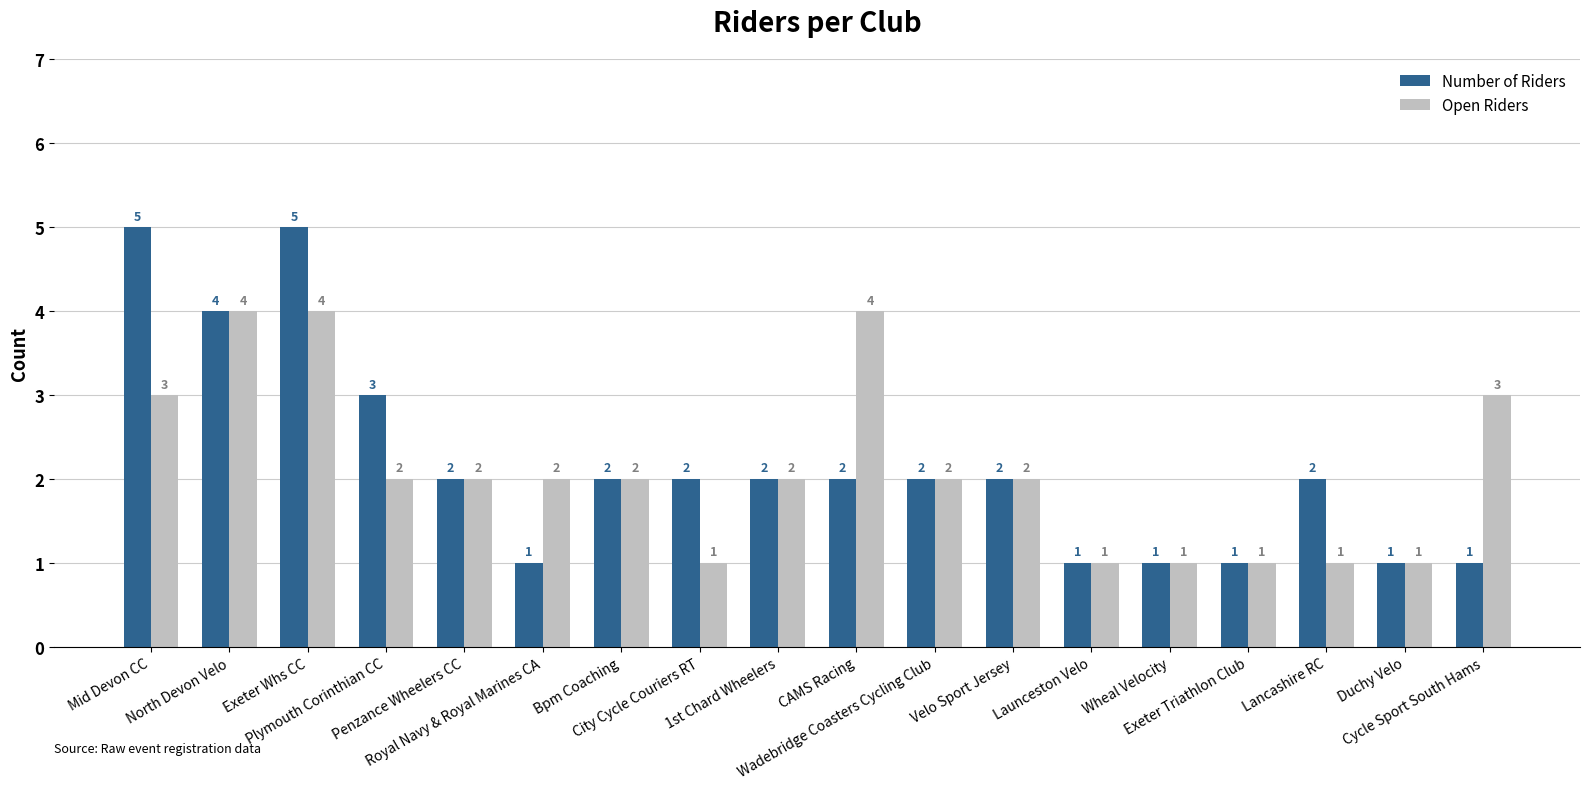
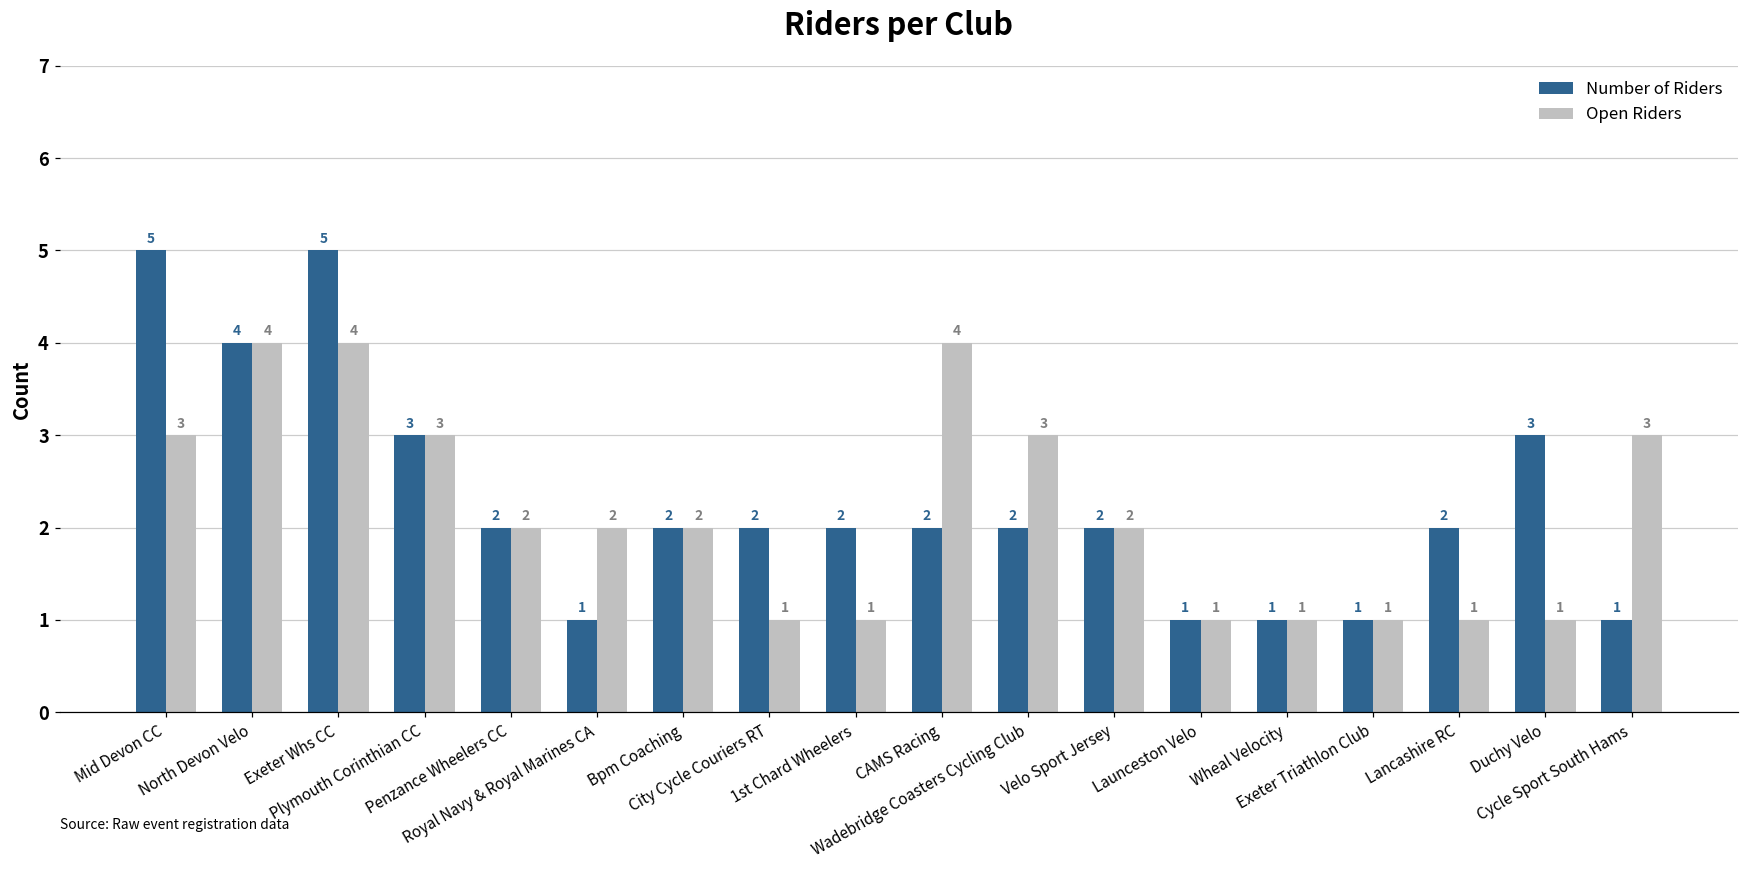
  {
    "Number of Riders": {
      "Mid Devon CC": 5,
      "North Devon Velo": 4,
      "Exeter Whs CC": 5,
      "Plymouth Corinthian CC": 3,
      "Penzance Wheelers CC": 2,
      "Royal Navy & Royal Marines CA": 1,
      "Bpm Coaching": 2,
      "City Cycle Couriers RT": 2,
      "1st Chard Wheelers": 2,
      "CAMS Racing": 2,
      "Wadebridge Coasters Cycling Club": 2,
      "Velo Sport Jersey": 2,
      "Launceston Velo": 1,
      "Wheal Velocity": 1,
      "Exeter Triathlon Club": 1,
      "Lancashire RC": 2,
-     "Duchy Velo": 1,
+     "Duchy Velo": 3,
      "Cycle Sport South Hams": 1
    },
    "Open Riders": {
      "Mid Devon CC": 3,
      "North Devon Velo": 4,
      "Exeter Whs CC": 4,
-     "Plymouth Corinthian CC": 2,
+     "Plymouth Corinthian CC": 3,
      "Penzance Wheelers CC": 2,
      "Royal Navy & Royal Marines CA": 2,
      "Bpm Coaching": 2,
      "City Cycle Couriers RT": 1,
-     "1st Chard Wheelers": 2,
+     "1st Chard Wheelers": 1,
      "CAMS Racing": 4,
-     "Wadebridge Coasters Cycling Club": 2,
+     "Wadebridge Coasters Cycling Club": 3,
      "Velo Sport Jersey": 2,
      "Launceston Velo": 1,
      "Wheal Velocity": 1,
      "Exeter Triathlon Club": 1,
      "Lancashire RC": 1,
      "Duchy Velo": 1,
      "Cycle Sport South Hams": 3
    }
  }
